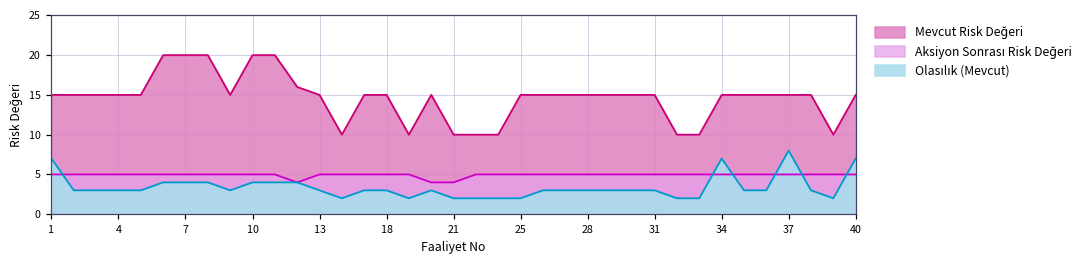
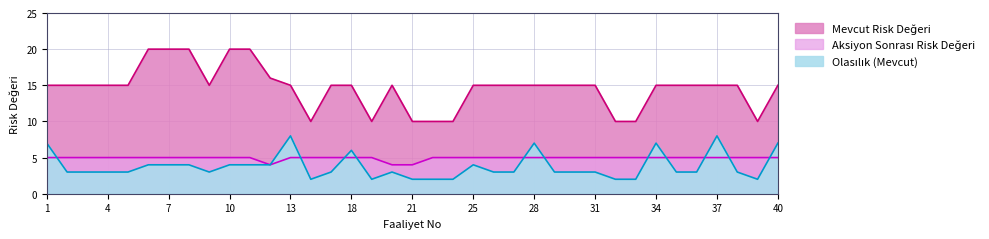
  {
    "Olasılık (Mevcut)": {
      "1": 7,
      "4": 3,
      "7": 4,
      "10": 4,
-     "13": 3,
-     "18": 3,
+     "13": 8,
+     "18": 6,
      "21": 2,
-     "25": 2,
-     "28": 3,
+     "25": 4,
+     "28": 7,
      "31": 3,
      "34": 7,
      "37": 8,
      "40": 7
    }
  }
